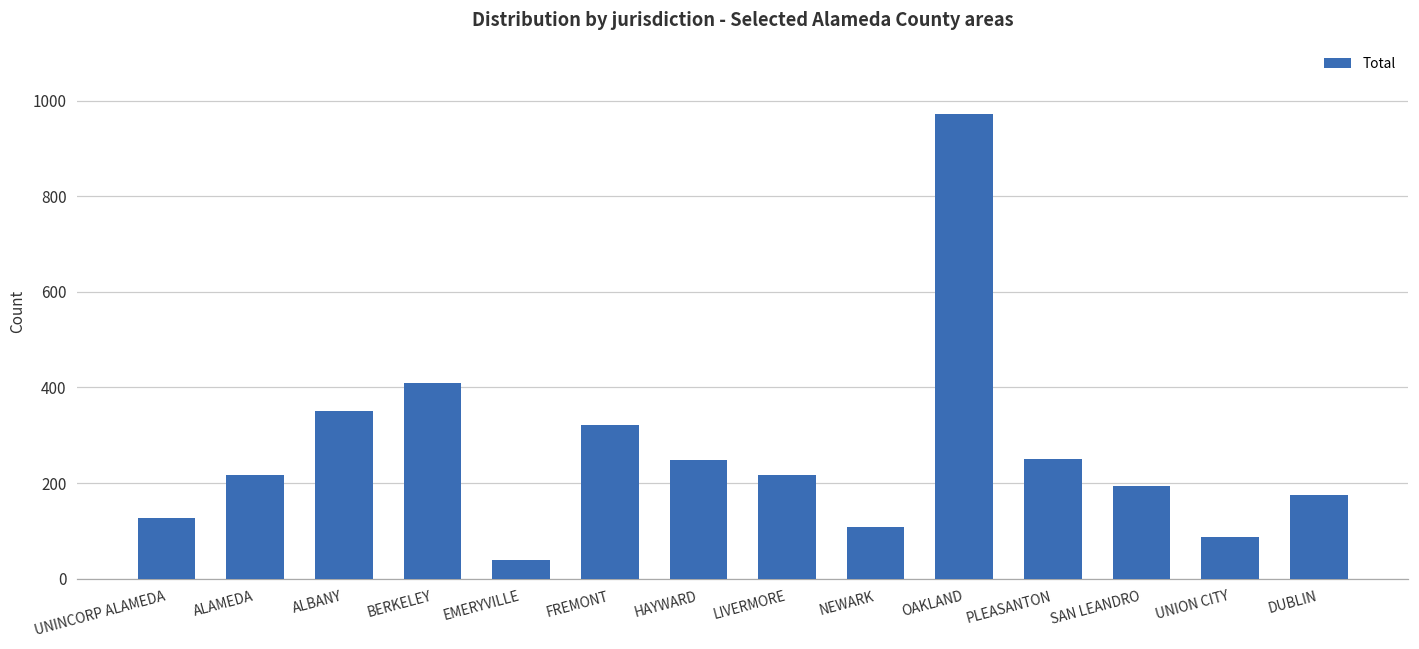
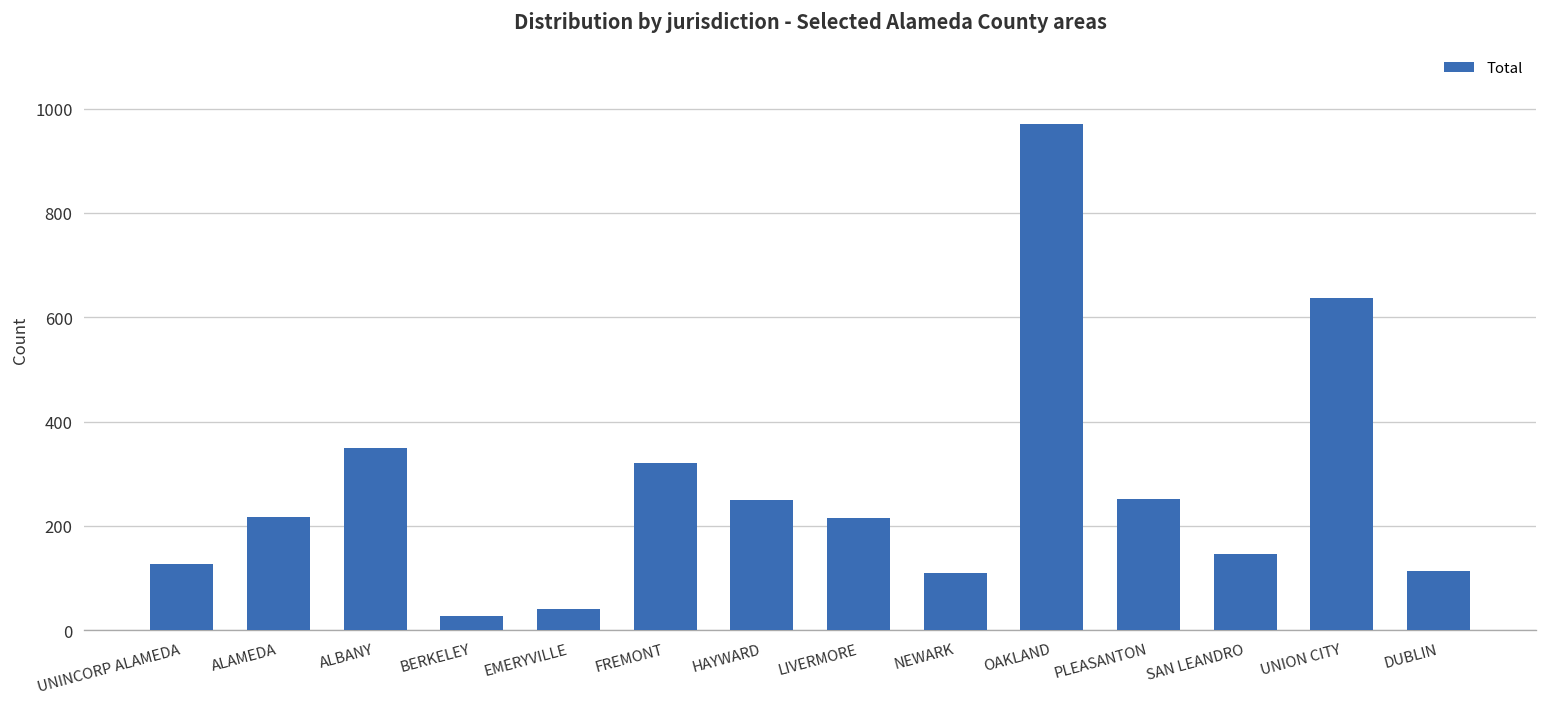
  {
    "UNINCORP ALAMEDA": 130,
    "ALAMEDA": 220,
    "ALBANY": 350,
-   "BERKELEY": 410,
+   "BERKELEY": 30,
    "EMERYVILLE": 40,
    "FREMONT": 320,
    "HAYWARD": 250,
    "LIVERMORE": 220,
    "NEWARK": 110,
    "OAKLAND": 970,
    "PLEASANTON": 250,
-   "SAN LEANDRO": 190,
-   "UNION CITY": 90,
-   "DUBLIN": 170
+   "SAN LEANDRO": 150,
+   "UNION CITY": 640,
+   "DUBLIN": 110
  }
